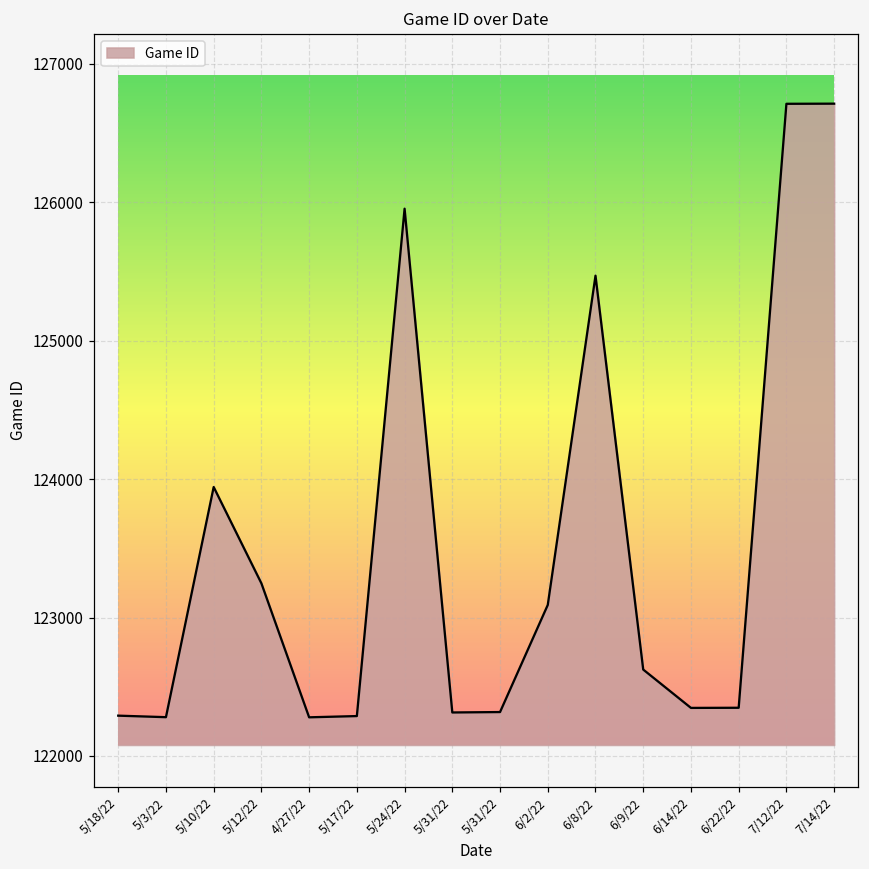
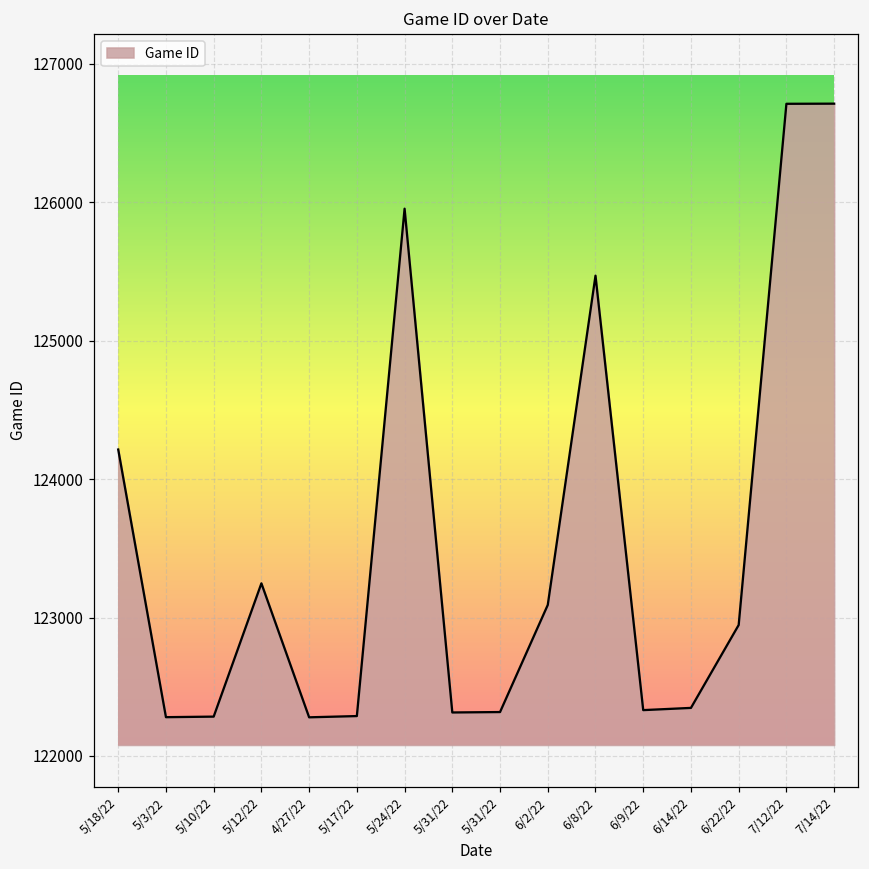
  {
-   "5/18/22": 122290,
+   "5/18/22": 124210,
    "5/3/22": 122280,
-   "5/10/22": 123940,
+   "5/10/22": 122280,
    "5/12/22": 123250,
    "4/27/22": 122280,
    "5/17/22": 122290,
    "5/24/22": 125950,
    "6/2/22": 123090,
    "6/8/22": 125470,
-   "6/9/22": 122620,
+   "6/9/22": 122330,
    "6/14/22": 122350,
-   "6/22/22": 122350,
+   "6/22/22": 122950,
    "7/12/22": 126710,
    "7/14/22": 126710
  }
